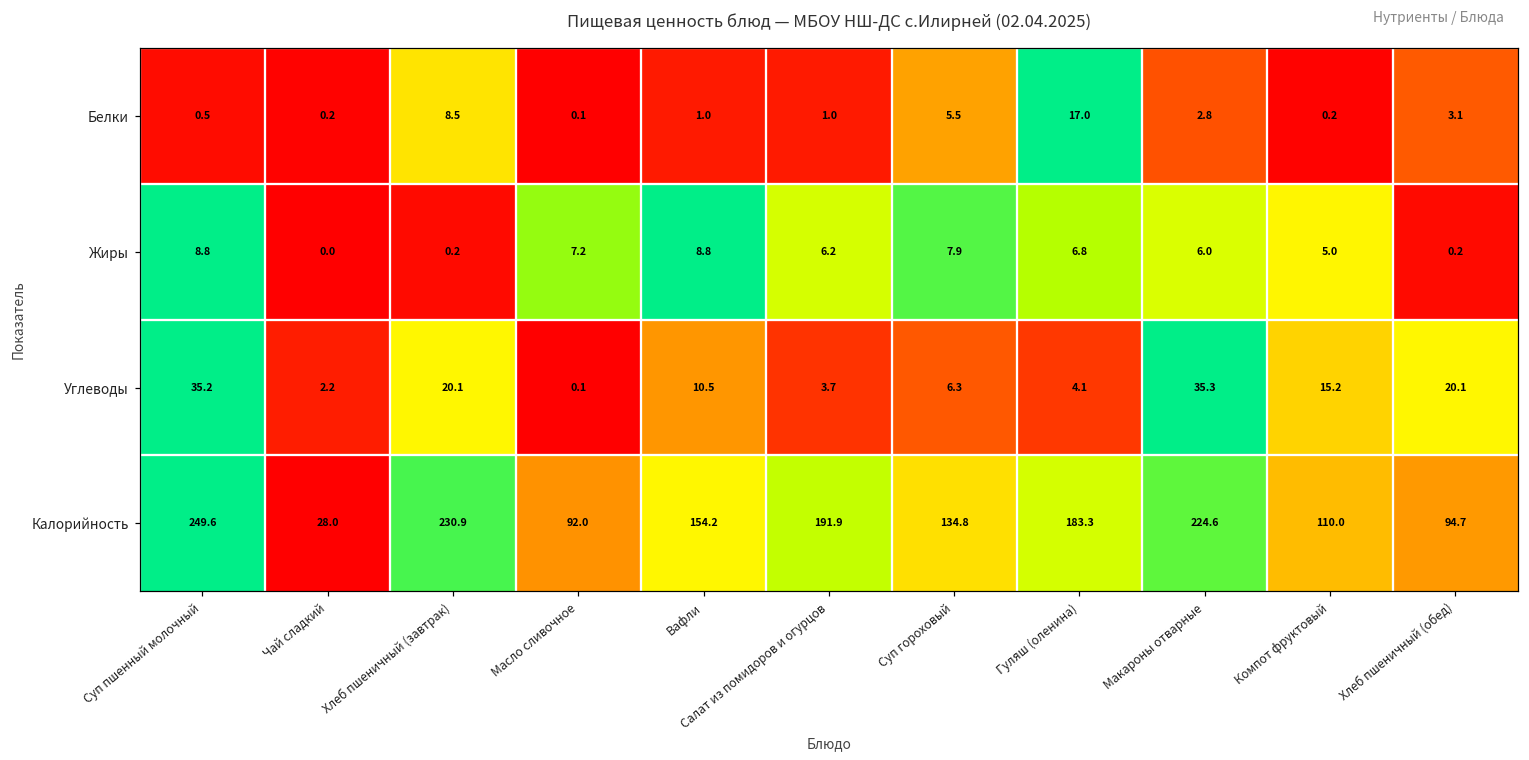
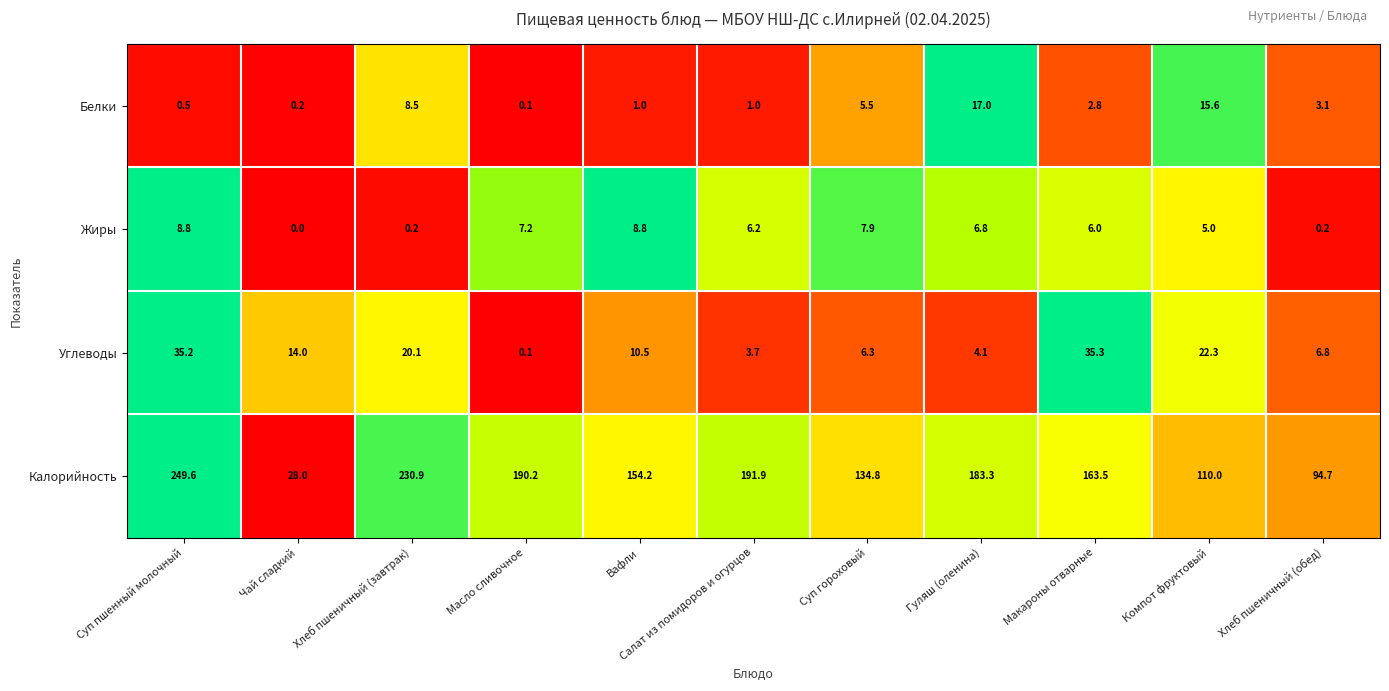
  {
    "Белки": {
      "Суп пшенный молочный": 0.5,
      "Чай сладкий": 0.2,
      "Хлеб пшеничный (завтрак)": 8.5,
      "Масло сливочное": 0.1,
      "Вафли": 1.0,
      "Салат из помидоров и огурцов": 1.0,
      "Суп гороховый": 5.5,
      "Гуляш (оленина)": 17.0,
      "Макароны отварные": 2.8,
-     "Компот фруктовый": 0.2,
+     "Компот фруктовый": 15.6,
      "Хлеб пшеничный (обед)": 3.1
    },
    "Жиры": {
      "Суп пшенный молочный": 8.8,
      "Чай сладкий": 0.0,
      "Хлеб пшеничный (завтрак)": 0.2,
      "Масло сливочное": 7.2,
      "Вафли": 8.8,
      "Салат из помидоров и огурцов": 6.2,
      "Суп гороховый": 7.9,
      "Гуляш (оленина)": 6.8,
      "Макароны отварные": 6.0,
      "Компот фруктовый": 5.0,
      "Хлеб пшеничный (обед)": 0.2
    },
    "Углеводы": {
      "Суп пшенный молочный": 35.2,
-     "Чай сладкий": 2.2,
+     "Чай сладкий": 14.0,
      "Хлеб пшеничный (завтрак)": 20.1,
      "Масло сливочное": 0.1,
      "Вафли": 10.5,
      "Салат из помидоров и огурцов": 3.7,
      "Суп гороховый": 6.3,
      "Гуляш (оленина)": 4.1,
      "Макароны отварные": 35.3,
-     "Компот фруктовый": 15.2,
-     "Хлеб пшеничный (обед)": 20.1
+     "Компот фруктовый": 22.3,
+     "Хлеб пшеничный (обед)": 6.8
    },
    "Калорийность": {
      "Суп пшенный молочный": 249.6,
      "Чай сладкий": 28.0,
      "Хлеб пшеничный (завтрак)": 230.9,
-     "Масло сливочное": 92.0,
+     "Масло сливочное": 190.2,
      "Вафли": 154.2,
      "Салат из помидоров и огурцов": 191.9,
      "Суп гороховый": 134.8,
      "Гуляш (оленина)": 183.3,
-     "Макароны отварные": 224.6,
+     "Макароны отварные": 163.5,
      "Компот фруктовый": 110.0,
      "Хлеб пшеничный (обед)": 94.7
    }
  }
